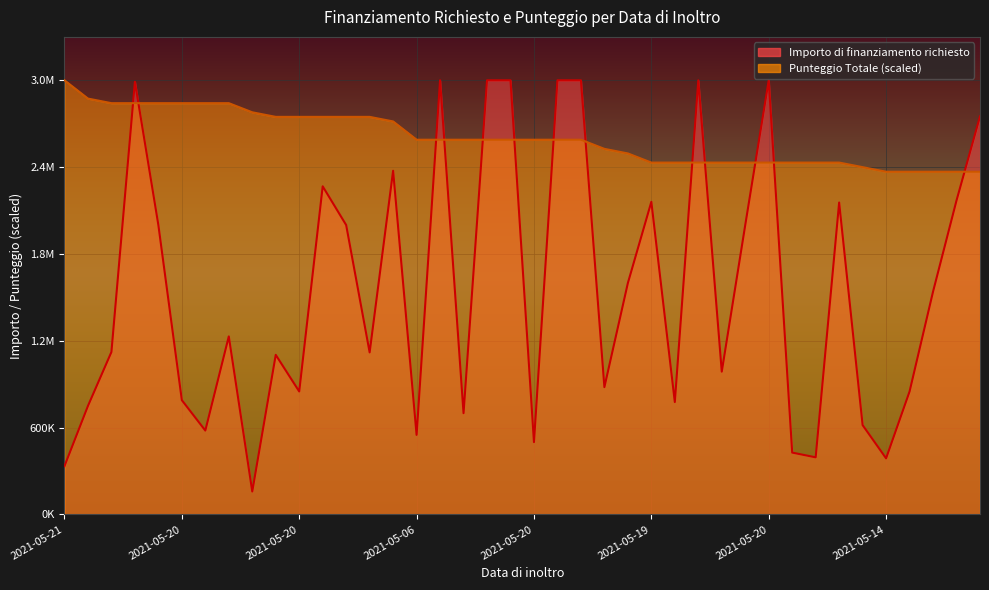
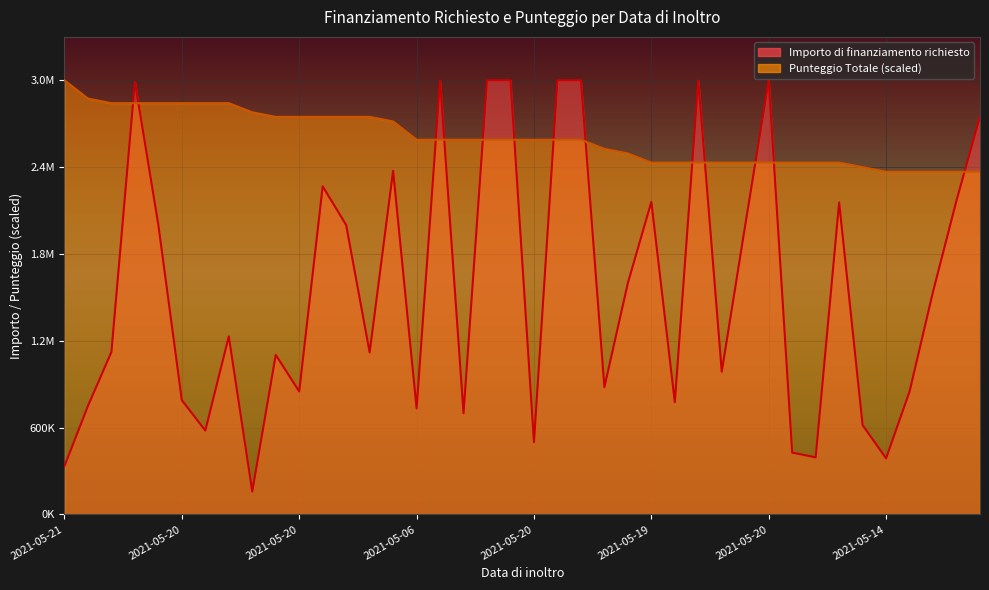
  {
    "Importo di finanziamento richiesto": {
-     "2021-05-06": 550000,
+     "2021-05-06": 730000,
      "2021-05-14": 390000
    },
    "Punteggio Totale (scaled)": {
      "2021-05-06": 2590000,
      "2021-05-14": 2370000
    }
  }
